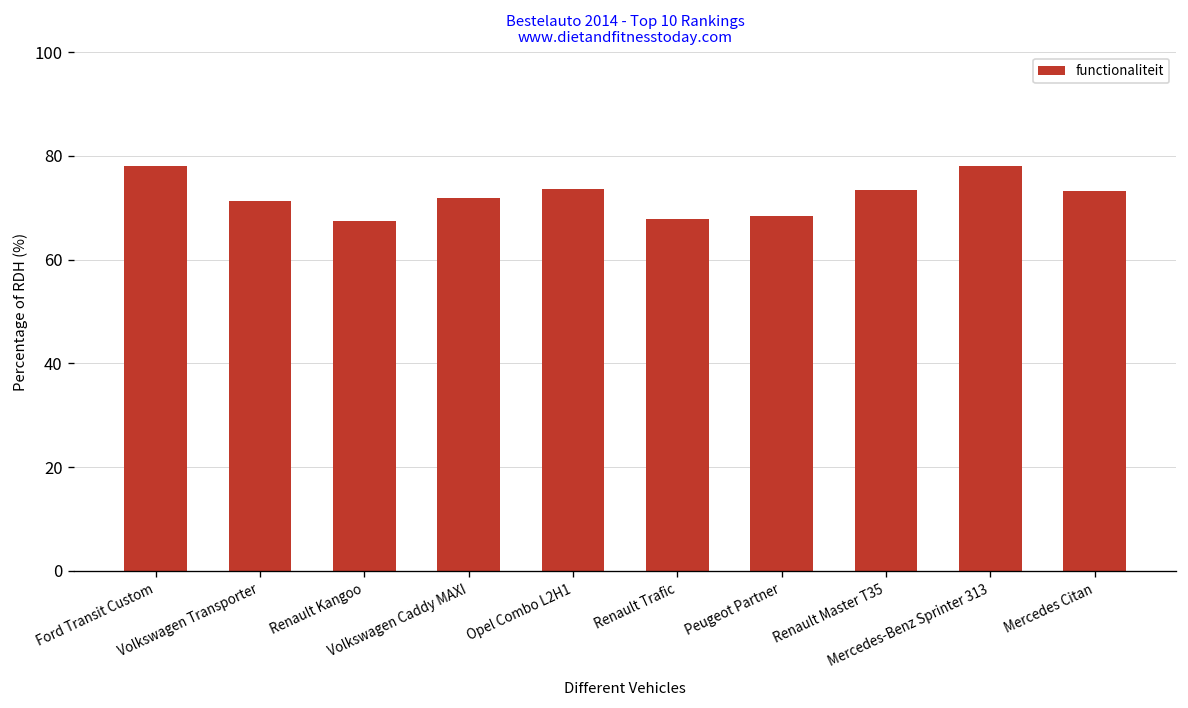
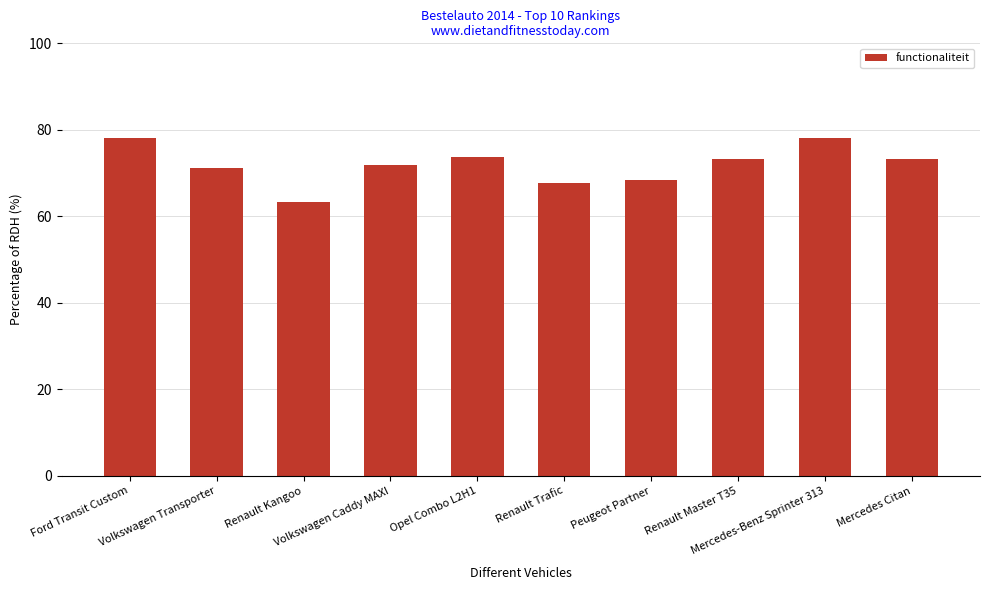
  {
    "Ford Transit Custom": 78,
    "Volkswagen Transporter": 71,
-   "Renault Kangoo": 67,
+   "Renault Kangoo": 63,
    "Volkswagen Caddy MAXI": 72,
    "Opel Combo L2H1": 74,
    "Renault Trafic": 68,
    "Peugeot Partner": 68,
    "Renault Master T35": 73,
    "Mercedes-Benz Sprinter 313": 78,
    "Mercedes Citan": 73
  }
